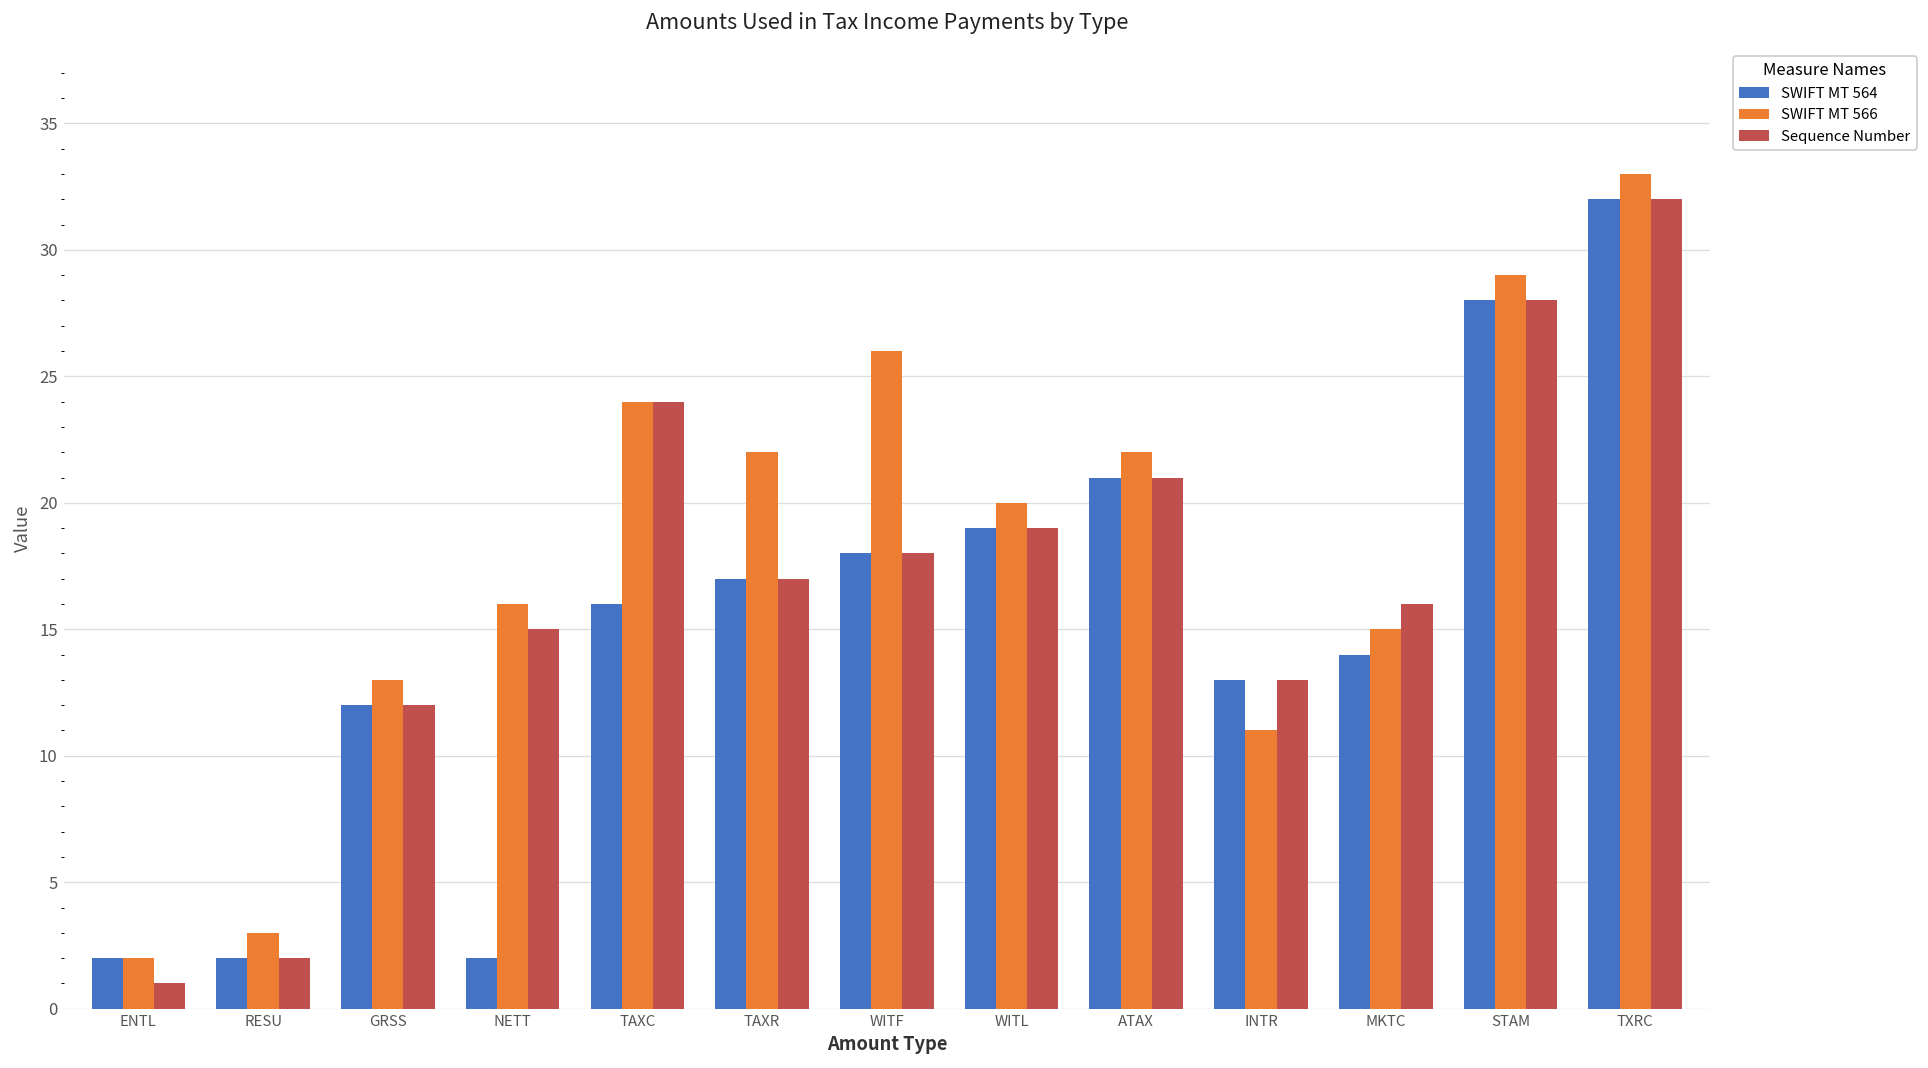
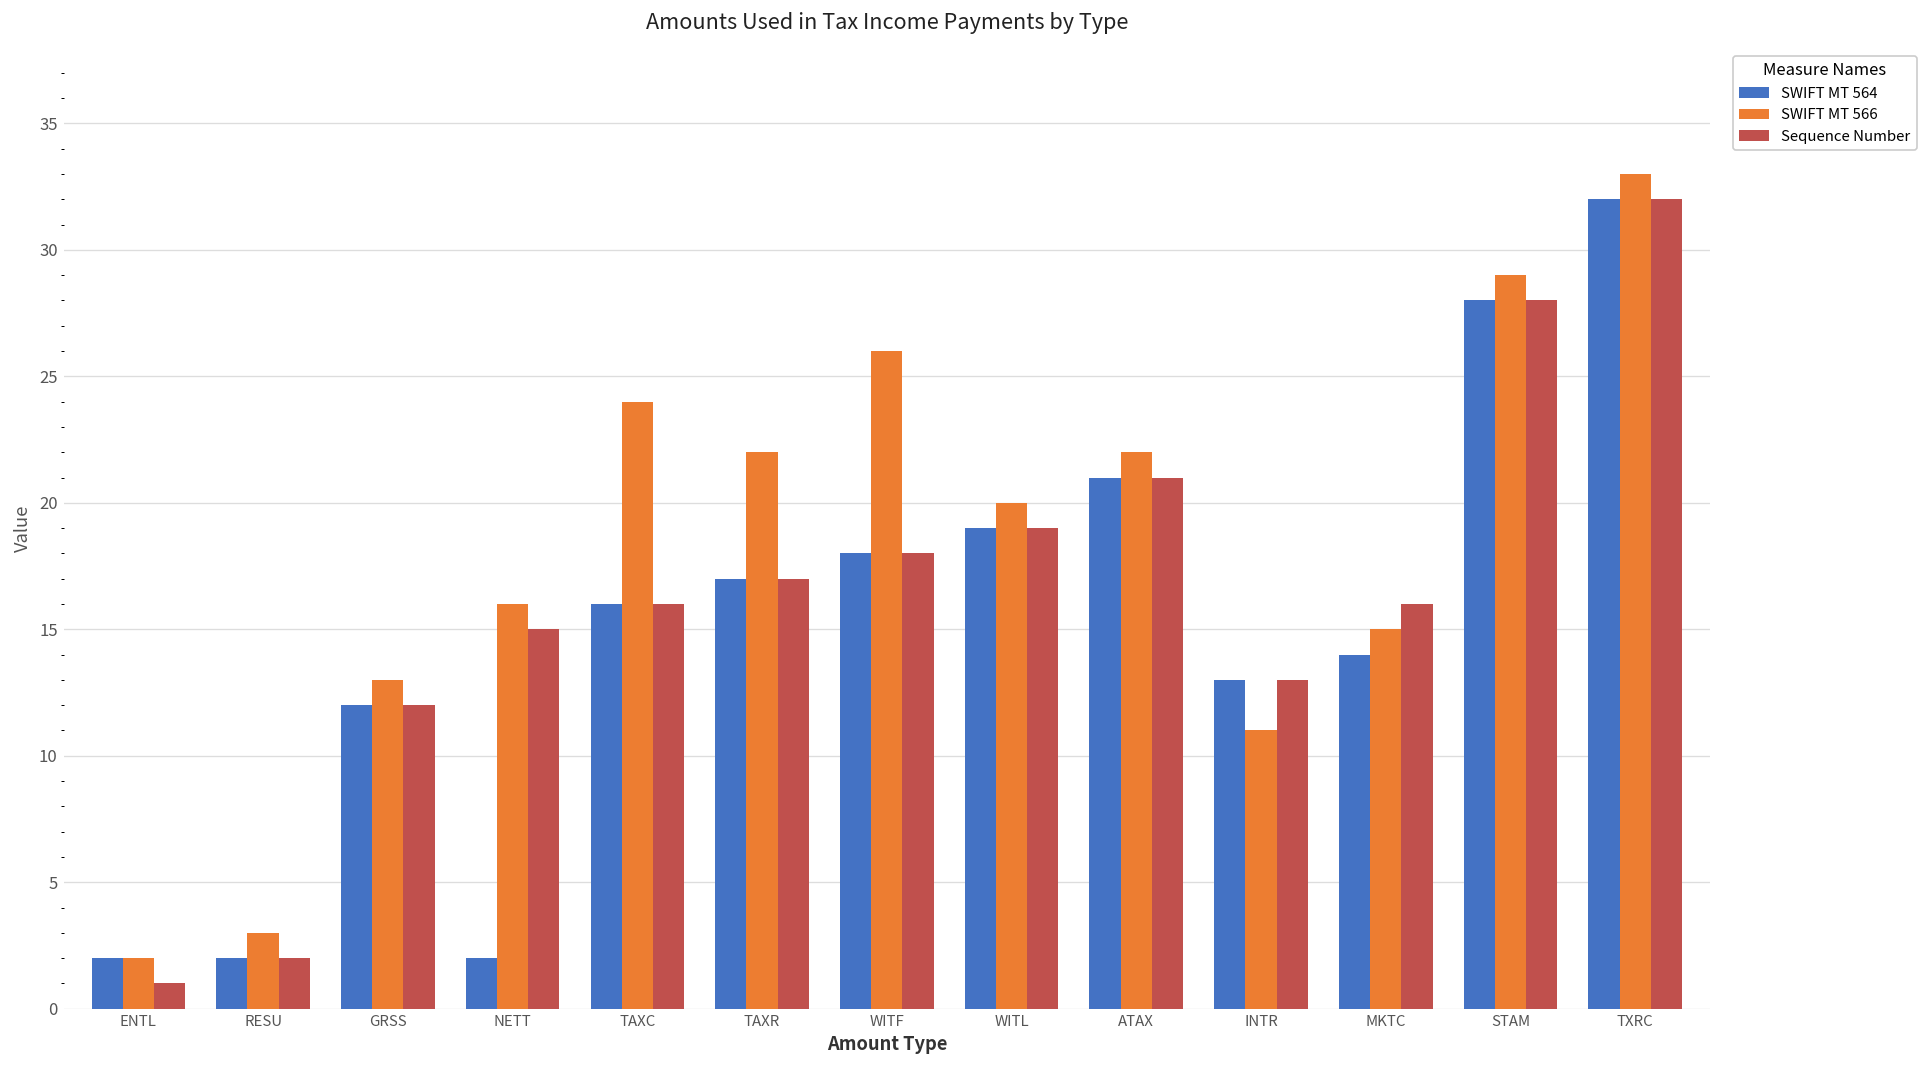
  {
    "SWIFT MT 564": {
      "ENTL": 2,
      "RESU": 2,
      "GRSS": 12,
      "NETT": 2,
      "TAXC": 16,
      "TAXR": 17,
      "WITF": 18,
      "WITL": 19,
      "ATAX": 21,
      "INTR": 13,
      "MKTC": 14,
      "STAM": 28,
      "TXRC": 32
    },
    "SWIFT MT 566": {
      "ENTL": 2,
      "RESU": 3,
      "GRSS": 13,
      "NETT": 16,
      "TAXC": 24,
      "TAXR": 22,
      "WITF": 26,
      "WITL": 20,
      "ATAX": 22,
      "INTR": 11,
      "MKTC": 15,
      "STAM": 29,
      "TXRC": 33
    },
    "Sequence Number": {
      "ENTL": 1,
      "RESU": 2,
      "GRSS": 12,
      "NETT": 15,
-     "TAXC": 24,
+     "TAXC": 16,
      "TAXR": 17,
      "WITF": 18,
      "WITL": 19,
      "ATAX": 21,
      "INTR": 13,
      "MKTC": 16,
      "STAM": 28,
      "TXRC": 32
    }
  }
